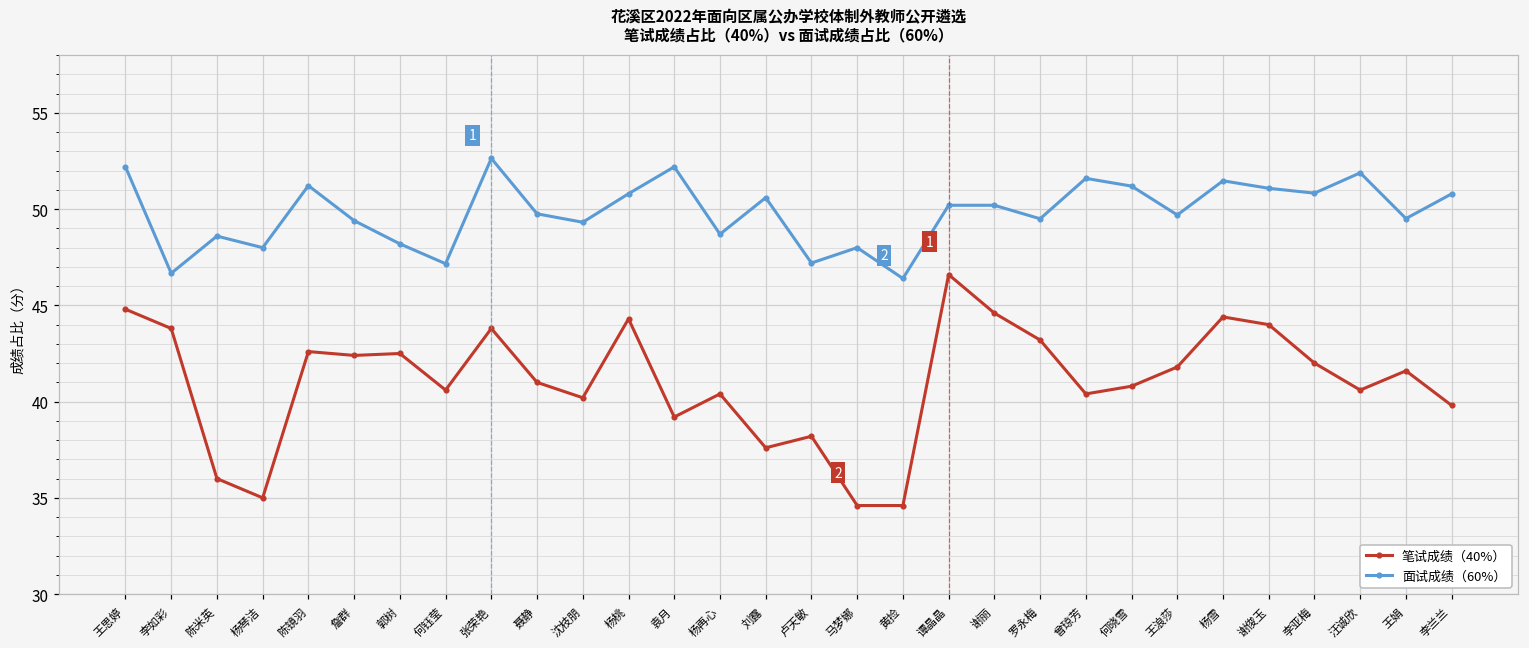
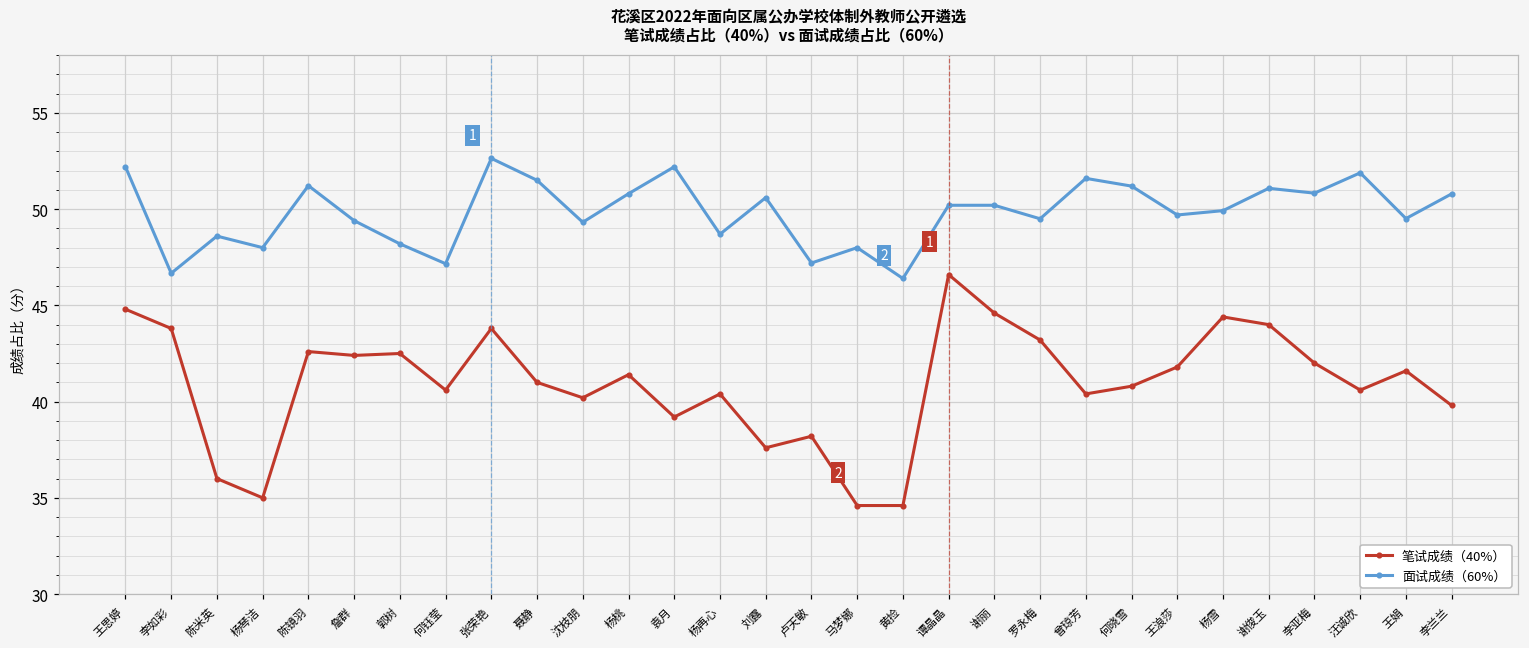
  {
    "笔试成绩（40%）": {
      "王思婷": 44.8,
      "李如彩": 43.8,
      "陈米英": 36.0,
      "杨琴洁": 35.0,
      "陈镜羽": 42.6,
      "詹群": 42.4,
      "郭树": 42.5,
      "何钰莹": 40.6,
      "张荣艳": 43.8,
      "聂静": 41.0,
      "沈枝朋": 40.2,
-     "杨桃": 44.3,
+     "杨桃": 41.4,
      "袁月": 39.2,
      "杨再心": 40.4,
      "刘露": 37.6,
      "卢天敏": 38.2,
      "马梦娜": 34.6,
      "黄捡": 34.6,
      "谭晶晶": 46.6,
      "谢丽": 44.6,
      "罗永梅": 43.2,
      "曾琼芳": 40.4,
      "何晓雪": 40.8,
      "王浪莎": 41.8,
      "杨雪": 44.4,
      "谢俊玉": 44.0,
      "李亚梅": 42.0,
      "汪诚欣": 40.6,
      "王娟": 41.6,
      "李兰兰": 39.8
    },
    "面试成绩（60%）": {
      "王思婷": 52.2,
      "李如彩": 46.7,
      "陈米英": 48.6,
      "杨琴洁": 48.0,
      "陈镜羽": 51.2,
      "詹群": 49.4,
      "郭树": 48.2,
      "何钰莹": 47.2,
-     "聂静": 49.8,
+     "聂静": 51.5,
      "沈枝朋": 49.3,
      "杨桃": 50.8,
      "袁月": 52.2,
      "杨再心": 48.7,
      "刘露": 50.6,
      "卢天敏": 47.2,
      "马梦娜": 48.0,
      "谭晶晶": 50.2,
      "谢丽": 50.2,
      "罗永梅": 49.5,
      "曾琼芳": 51.6,
      "何晓雪": 51.2,
      "王浪莎": 49.7,
-     "杨雪": 51.5,
+     "杨雪": 49.9,
      "谢俊玉": 51.1,
      "李亚梅": 50.8,
      "汪诚欣": 51.9,
      "王娟": 49.5,
      "李兰兰": 50.8
    }
  }
